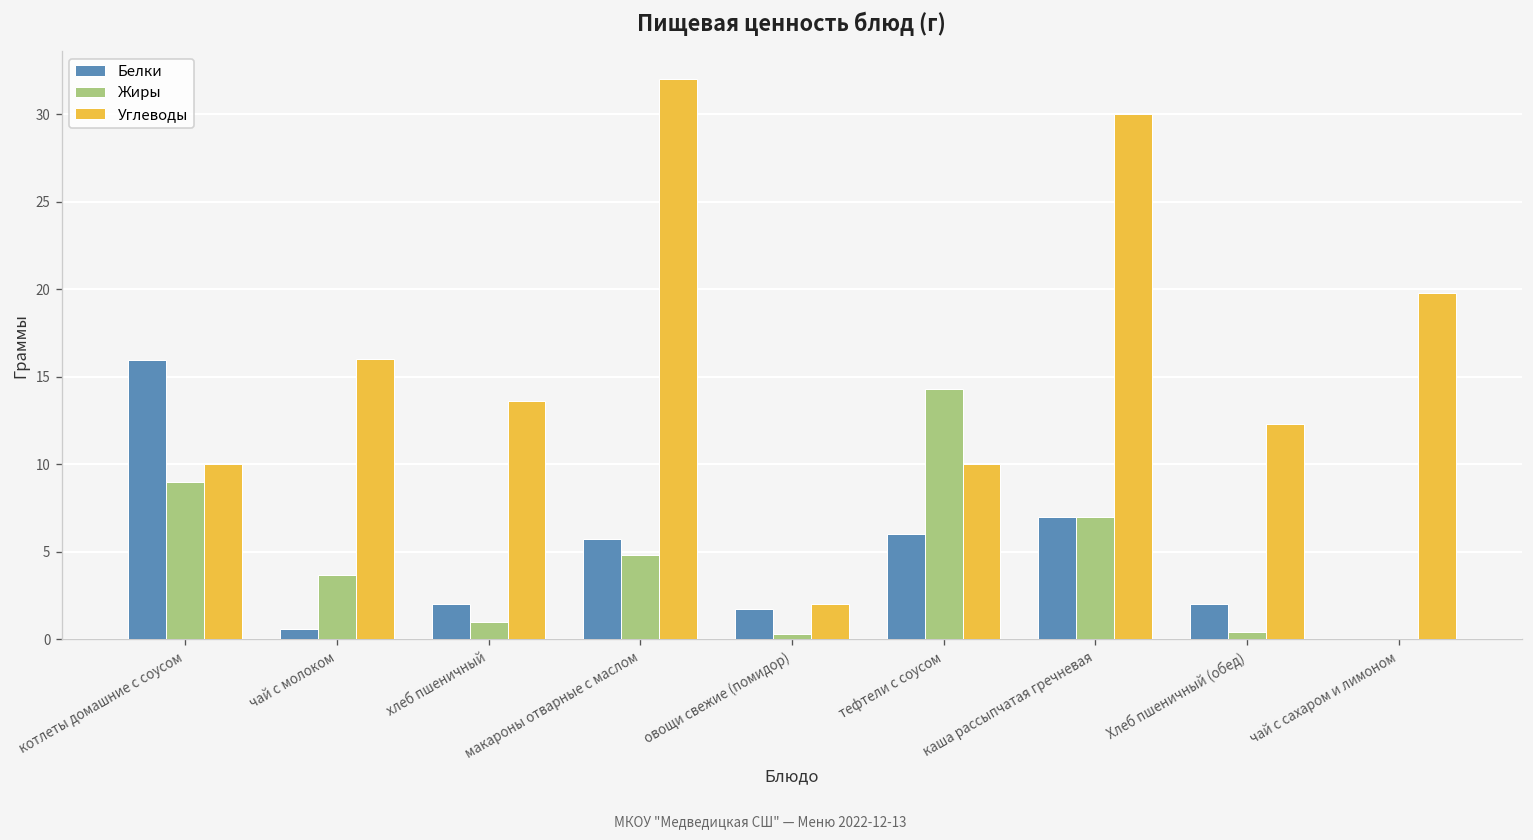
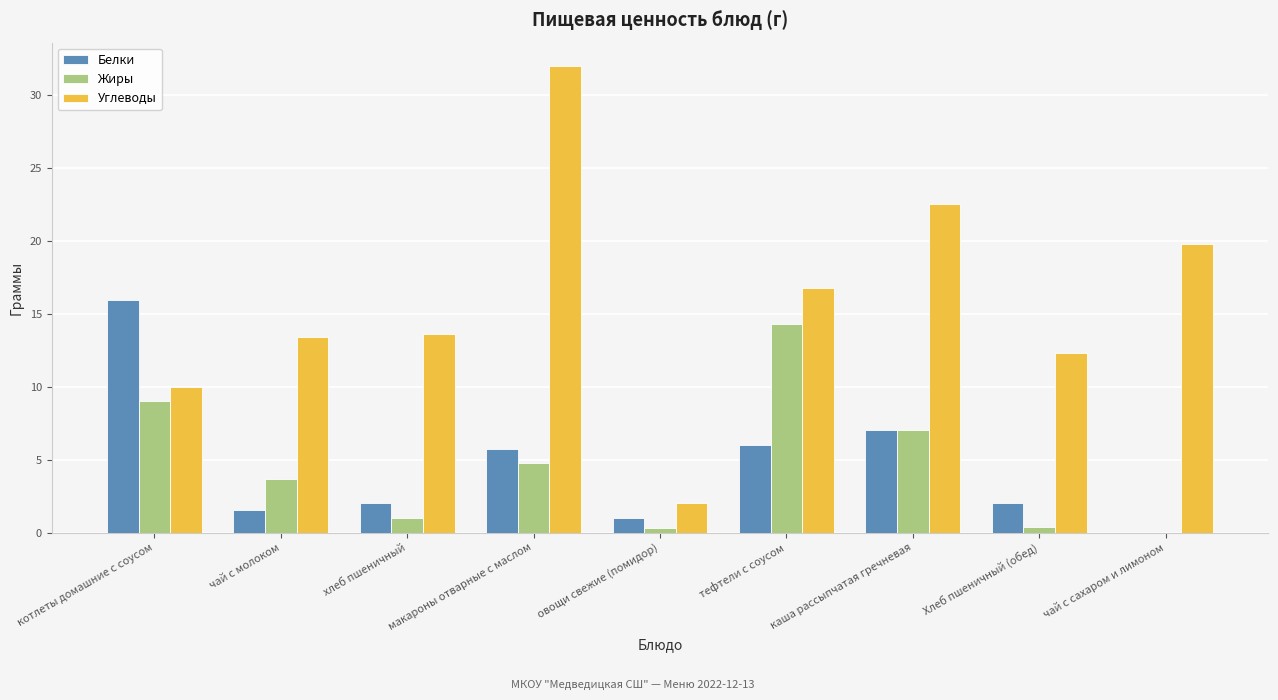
  {
    "Белки": {
      "котлеты домашние с соусом": 16.0,
-     "чай с молоком": 0.6,
+     "чай с молоком": 1.5,
      "хлеб пшеничный": 2.0,
      "макароны отварные с маслом": 5.7,
-     "овощи свежие (помидор)": 1.7,
+     "овощи свежие (помидор)": 1.0,
      "тефтели с соусом": 6.0,
      "каша рассыпчатая гречневая": 7.0,
      "Хлеб пшеничный (обед)": 2.0,
      "чай с сахаром и лимоном": 0.0
    },
    "Жиры": {
      "котлеты домашние с соусом": 9.0,
      "чай с молоком": 3.6,
      "хлеб пшеничный": 1.0,
      "макароны отварные с маслом": 4.8,
      "овощи свежие (помидор)": 0.3,
      "тефтели с соусом": 14.3,
      "каша рассыпчатая гречневая": 7.0,
      "Хлеб пшеничный (обед)": 0.4,
      "чай с сахаром и лимоном": 0.0
    },
    "Углеводы": {
      "котлеты домашние с соусом": 10.0,
-     "чай с молоком": 16.0,
+     "чай с молоком": 13.4,
      "хлеб пшеничный": 13.6,
      "макароны отварные с маслом": 32.0,
      "овощи свежие (помидор)": 2.0,
-     "тефтели с соусом": 10.0,
-     "каша рассыпчатая гречневая": 30.0,
+     "тефтели с соусом": 16.8,
+     "каша рассыпчатая гречневая": 22.5,
      "Хлеб пшеничный (обед)": 12.3,
      "чай с сахаром и лимоном": 19.8
    }
  }
